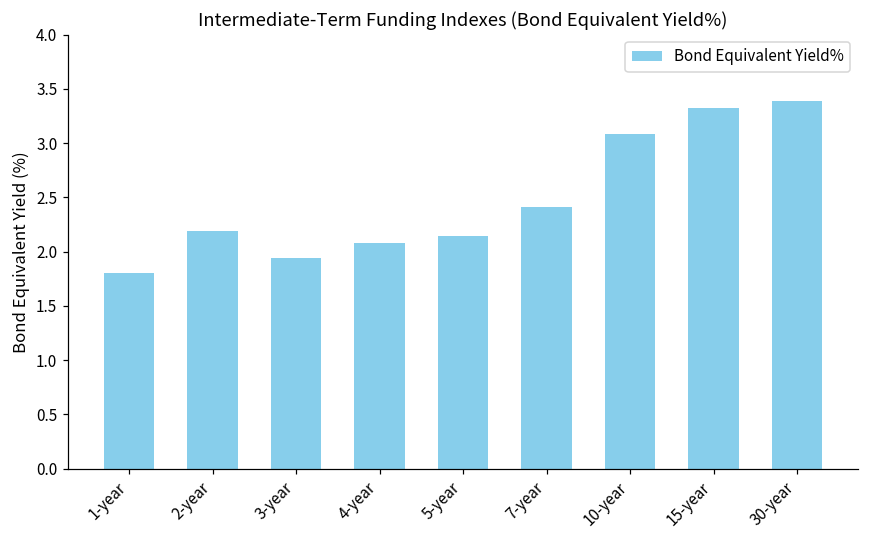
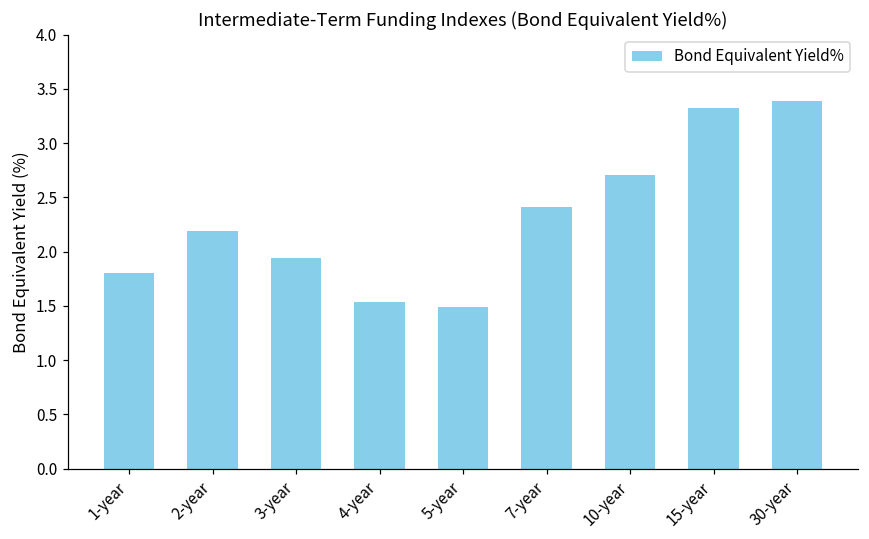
  {
    "1-year": 1.8,
    "2-year": 2.2,
    "3-year": 1.9,
-   "4-year": 2.1,
-   "5-year": 2.1,
+   "4-year": 1.5,
+   "5-year": 1.5,
    "7-year": 2.4,
-   "10-year": 3.1,
+   "10-year": 2.7,
    "15-year": 3.3,
    "30-year": 3.4
  }
